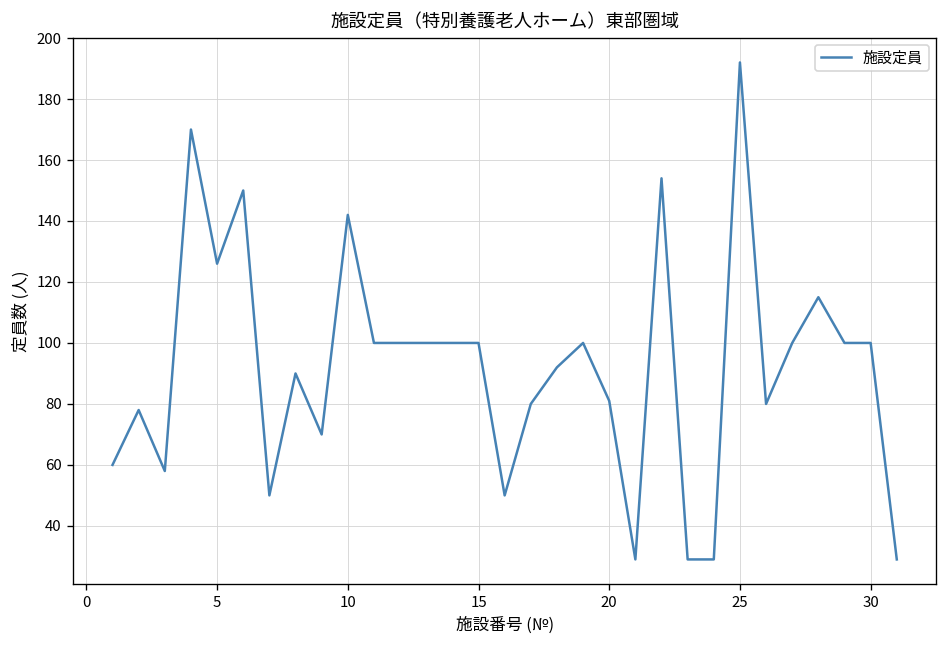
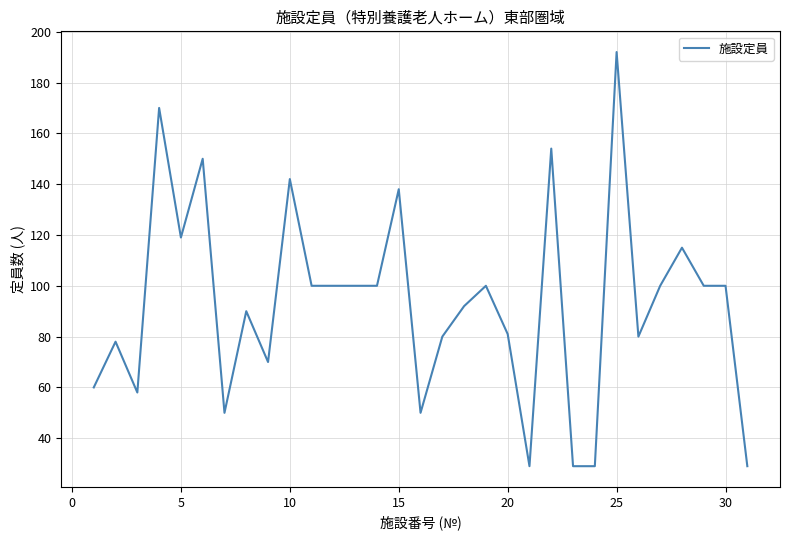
  {
-   "5": 126,
+   "5": 119,
    "10": 142,
-   "15": 100,
+   "15": 138,
    "20": 81,
    "25": 192,
    "30": 100
  }
